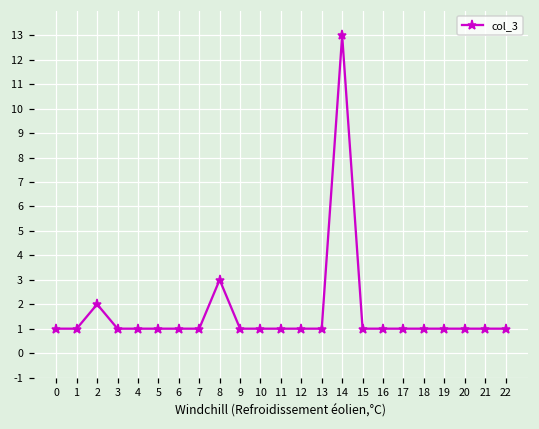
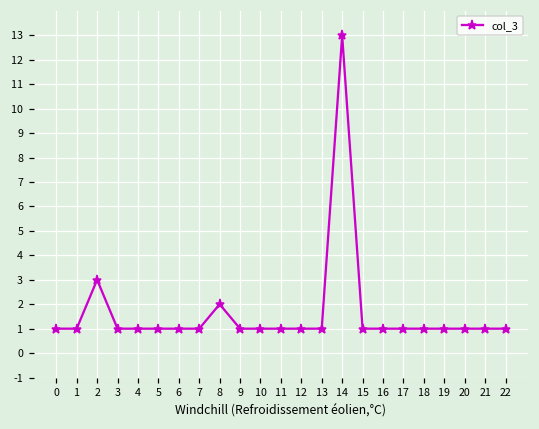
  {
    "0": 1,
    "1": 1,
-   "2": 2,
+   "2": 3,
    "3": 1,
    "4": 1,
    "5": 1,
    "6": 1,
    "7": 1,
-   "8": 3,
+   "8": 2,
    "9": 1,
    "10": 1,
    "11": 1,
    "12": 1,
    "13": 1,
    "14": 13,
    "15": 1,
    "16": 1,
    "17": 1,
    "18": 1,
    "19": 1,
    "20": 1,
    "21": 1,
    "22": 1
  }
